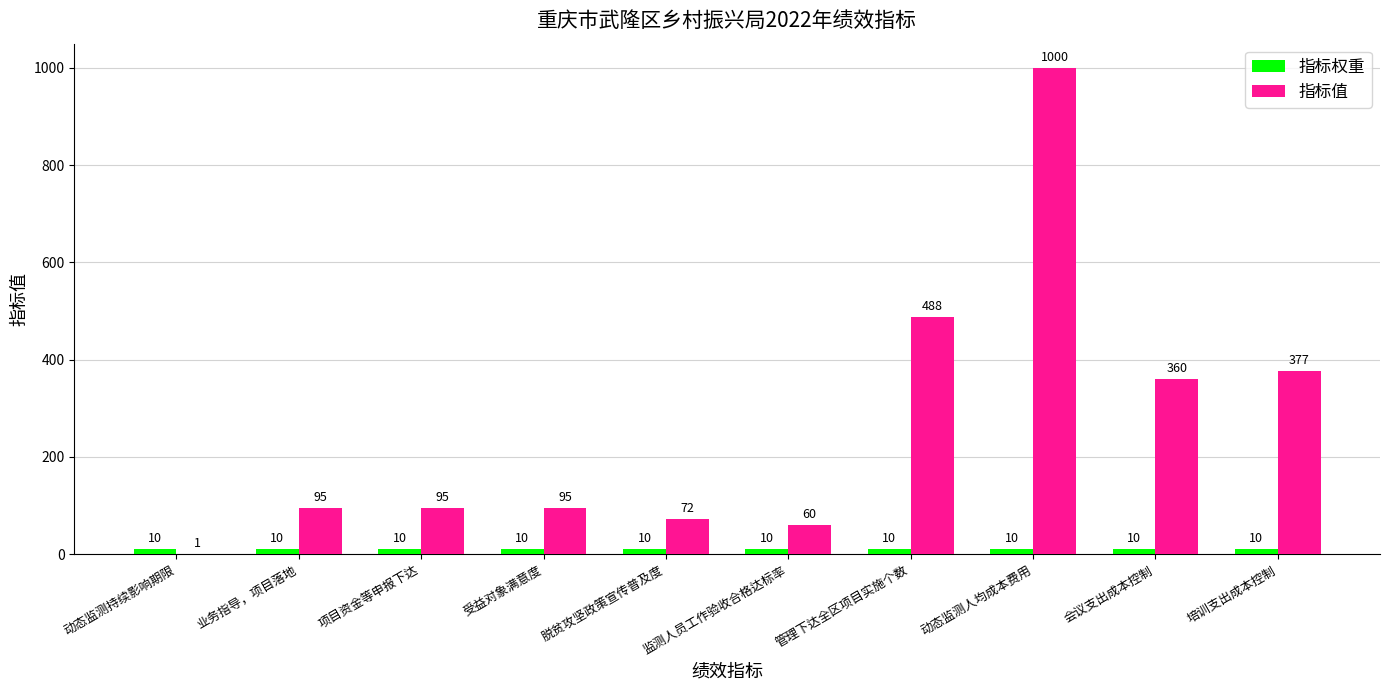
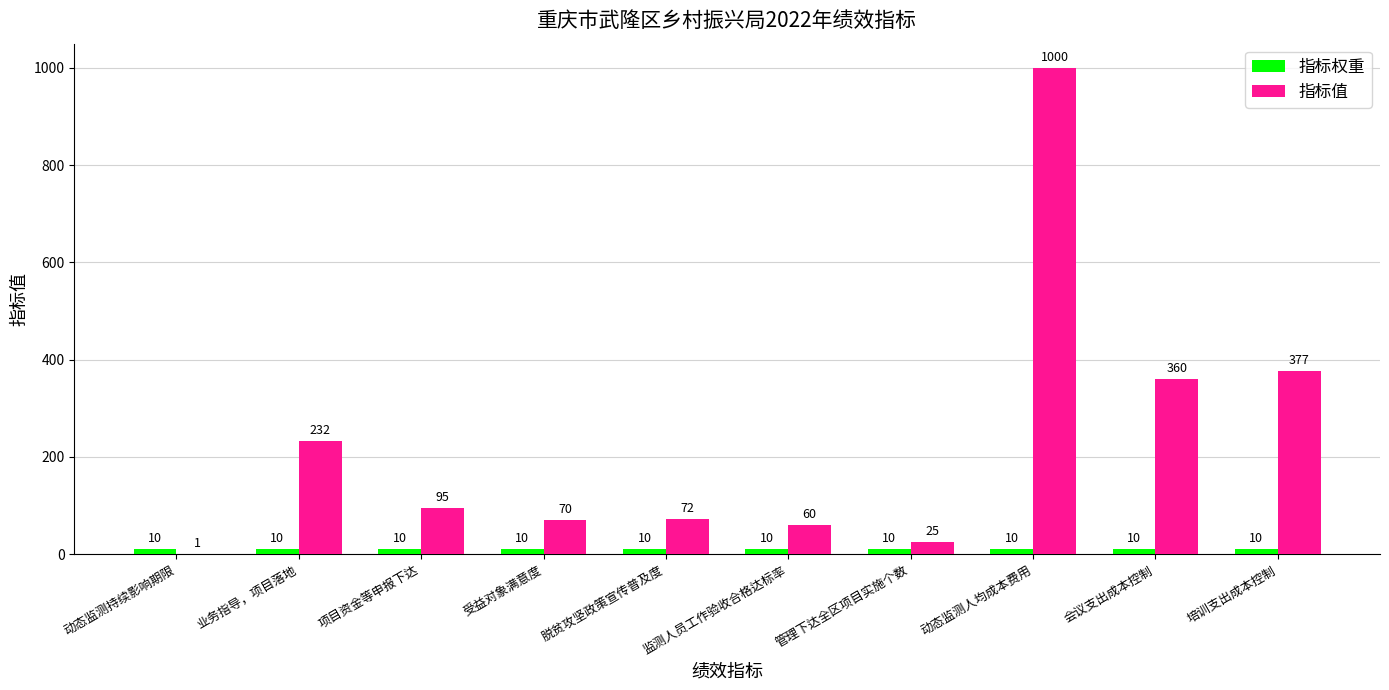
  {
    "指标权重": {
      "动态监测持续影响期限": 10,
      "业务指导，项目落地": 10,
      "项目资金等申报下达": 10,
      "受益对象满意度": 10,
      "脱贫攻坚政策宣传普及度": 10,
      "监测人员工作验收合格达标率": 10,
      "管理下达全区项目实施个数": 10,
      "动态监测人均成本费用": 10,
      "会议支出成本控制": 10,
      "培训支出成本控制": 10
    },
    "指标值": {
      "动态监测持续影响期限": 1,
-     "业务指导，项目落地": 95,
+     "业务指导，项目落地": 232,
      "项目资金等申报下达": 95,
-     "受益对象满意度": 95,
+     "受益对象满意度": 70,
      "脱贫攻坚政策宣传普及度": 72,
      "监测人员工作验收合格达标率": 60,
-     "管理下达全区项目实施个数": 488,
+     "管理下达全区项目实施个数": 25,
      "动态监测人均成本费用": 1000,
      "会议支出成本控制": 360,
      "培训支出成本控制": 377
    }
  }
